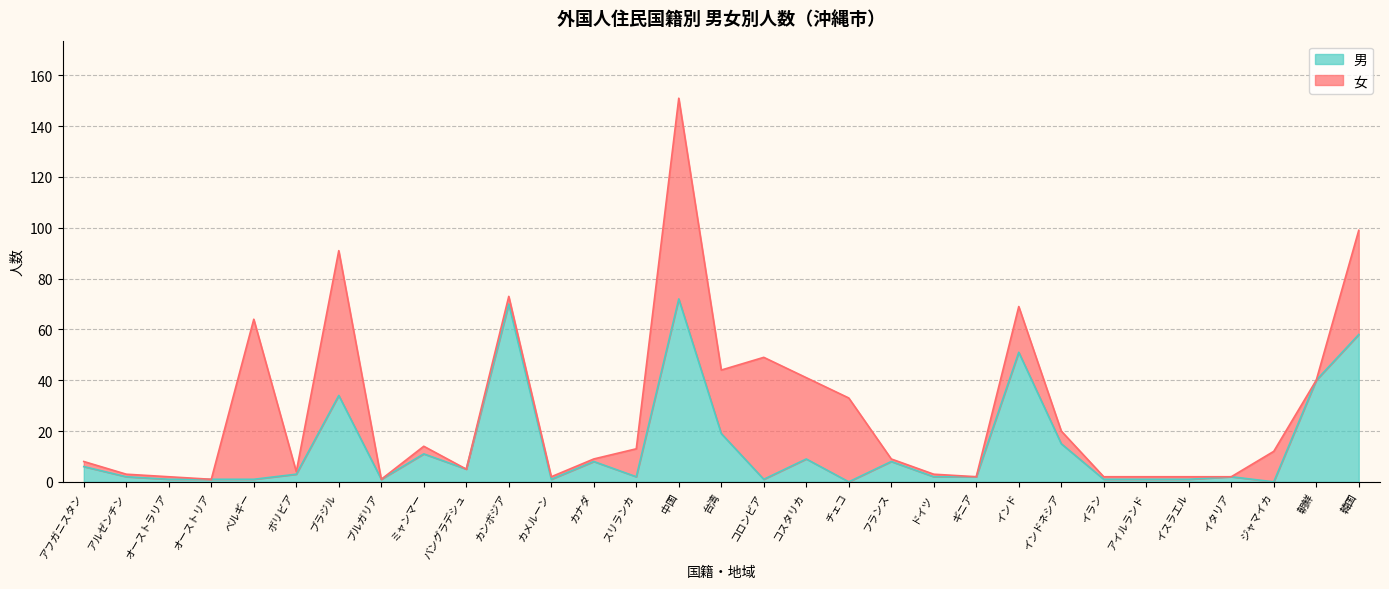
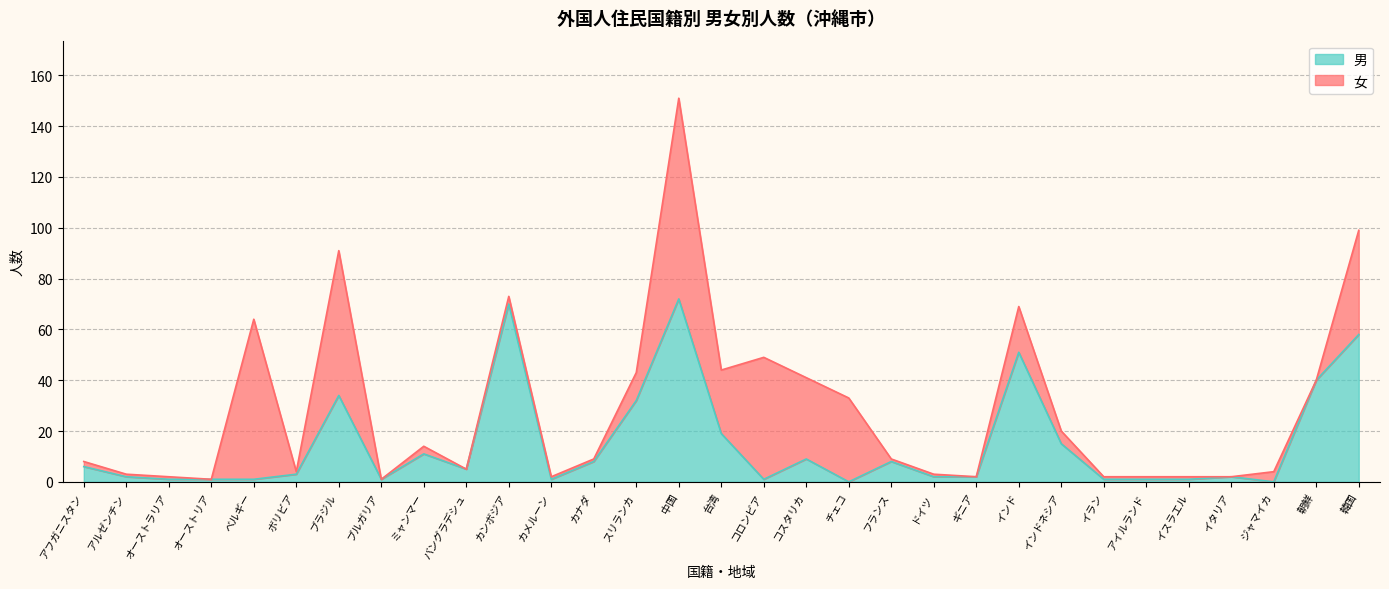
  {
    "男": {
      "アフガニスタン": 6,
      "オーストラリア": 1,
      "ベルギー": 1,
      "ブラジル": 34,
      "ミャンマー": 11,
      "カンボジア": 70,
      "カメルーン": 1,
-     "スリランカ": 2,
+     "スリランカ": 32,
      "中国": 72,
      "台湾": 19,
      "コロンビア": 1,
      "コスタリカ": 9,
      "チェコ": 0,
      "インド": 51,
      "インドネシア": 15,
      "イラン": 1,
      "アイルランド": 1,
      "イスラエル": 1,
      "ジャマイカ": 0,
      "韓国": 58
    },
    "女": {
      "アフガニスタン": 2,
      "オーストラリア": 1,
      "ベルギー": 63,
      "ブラジル": 57,
      "ミャンマー": 3,
      "カンボジア": 3,
      "カメルーン": 1,
      "スリランカ": 11,
      "中国": 79,
      "台湾": 25,
      "コロンビア": 48,
      "コスタリカ": 32,
      "チェコ": 33,
      "インド": 18,
      "インドネシア": 5,
      "イラン": 1,
      "アイルランド": 1,
      "イスラエル": 1,
-     "ジャマイカ": 12,
+     "ジャマイカ": 4,
      "韓国": 41
    }
  }
